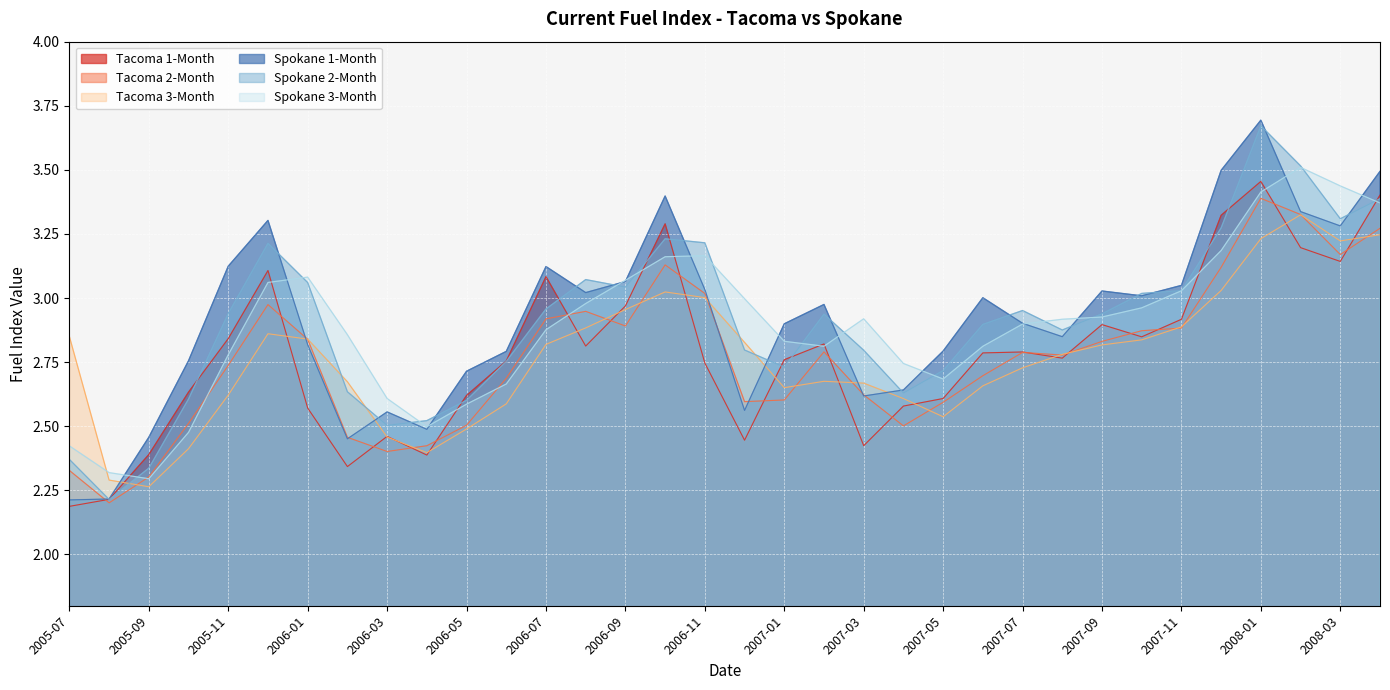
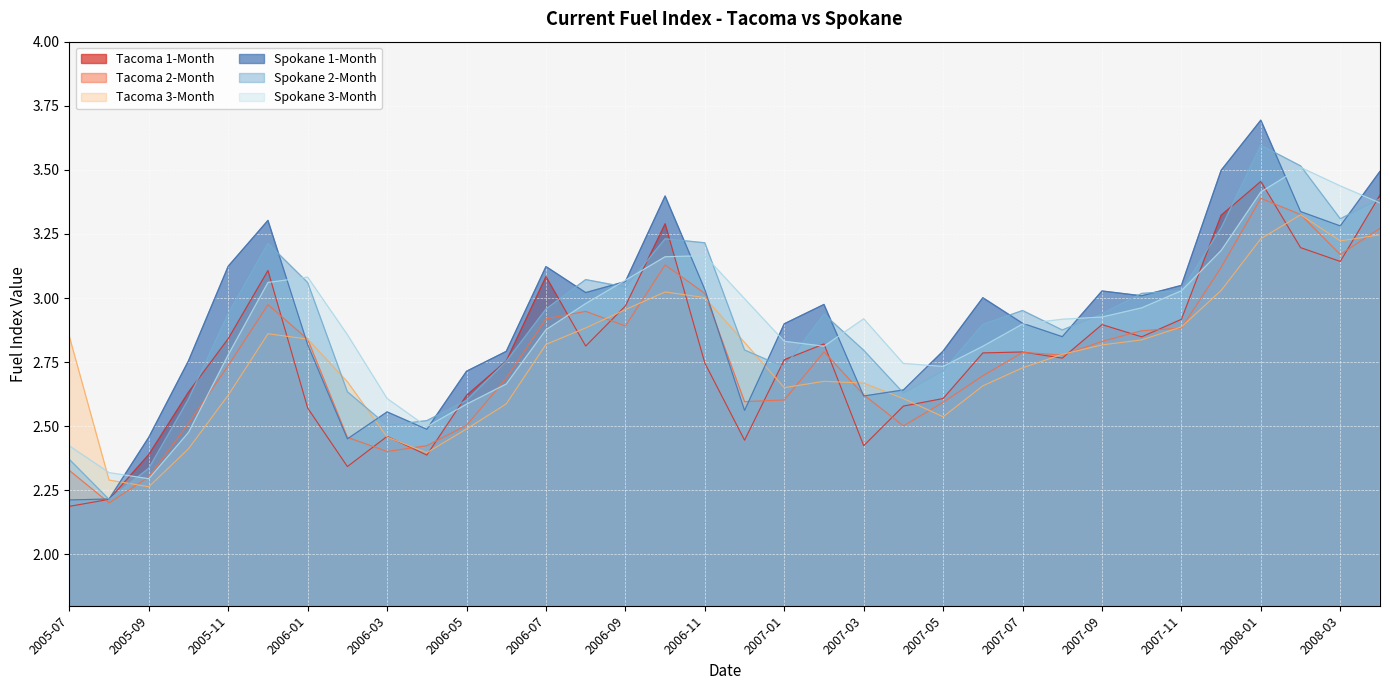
  {
    "Tacoma 1-Month": {
      "2005-07": 2.19,
      "2005-09": 2.39,
      "2005-11": 2.84,
      "2006-01": 2.57,
      "2006-05": 2.62,
      "2006-07": 3.08,
      "2006-09": 2.97,
      "2006-11": 2.75,
      "2007-01": 2.76,
      "2007-03": 2.42,
      "2007-05": 2.61,
      "2007-09": 2.90,
      "2007-11": 2.92,
      "2008-01": 3.45,
      "2008-03": 3.14
    },
    "Tacoma 2-Month": {
      "2005-07": 2.33,
      "2005-11": 2.74,
      "2006-03": 2.40,
      "2006-05": 2.50,
      "2006-07": 2.92,
      "2006-09": 2.89,
      "2006-11": 3.02,
      "2007-01": 2.60,
      "2007-05": 2.59,
      "2007-09": 2.83,
      "2008-01": 3.39,
      "2008-03": 3.17
    },
    "Tacoma 3-Month": {
      "2005-07": 2.85,
      "2005-09": 2.26,
      "2005-11": 2.62,
      "2006-05": 2.49,
      "2006-07": 2.82,
      "2006-09": 2.96,
      "2006-11": 3.00,
      "2007-01": 2.65,
      "2007-03": 2.67,
      "2007-05": 2.54,
      "2007-07": 2.73,
      "2007-09": 2.82,
      "2008-01": 3.23,
      "2008-03": 3.22
    },
    "Spokane 1-Month": {
      "2005-07": 2.21,
      "2005-09": 2.46,
      "2005-11": 3.12,
      "2006-01": 2.82,
      "2006-03": 2.56,
      "2006-05": 2.71,
      "2006-07": 3.12,
      "2006-11": 3.03,
      "2007-01": 2.90,
      "2007-05": 2.79,
      "2007-09": 3.03,
      "2007-11": 3.05,
      "2008-01": 3.69,
      "2008-03": 3.28
    },
    "Spokane 2-Month": {
      "2005-07": 2.37,
      "2005-09": 2.34,
      "2005-11": 2.94,
      "2006-01": 3.06,
      "2006-03": 2.50,
      "2006-05": 2.60,
      "2006-07": 2.96,
      "2006-09": 3.04,
      "2006-11": 3.22,
      "2007-01": 2.73,
      "2007-03": 2.80,
      "2007-05": 2.72,
      "2007-07": 2.95,
      "2007-09": 2.94,
-     "2008-01": 3.67,
+     "2008-01": 3.60,
      "2008-03": 3.31
    },
    "Spokane 3-Month": {
      "2005-07": 2.42,
      "2005-11": 2.78,
      "2006-01": 3.08,
      "2006-03": 2.61,
      "2006-05": 2.59,
      "2006-07": 2.88,
      "2006-11": 3.17,
      "2007-01": 2.83,
      "2007-03": 2.92,
-     "2007-05": 2.68,
+     "2007-05": 2.73,
      "2007-09": 2.93,
      "2008-01": 3.41,
      "2008-03": 3.44
    }
  }
